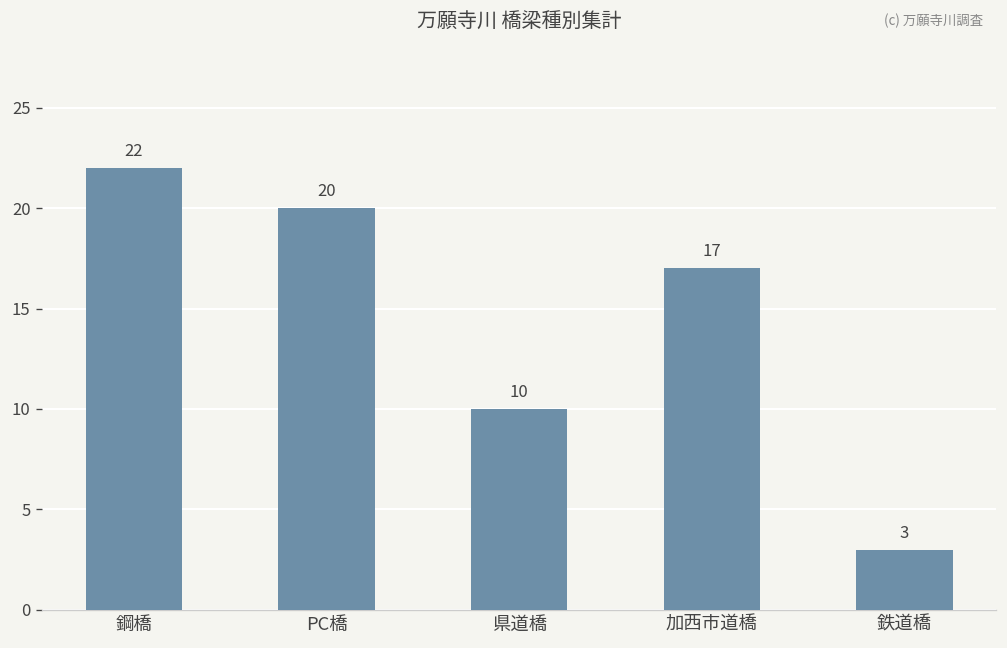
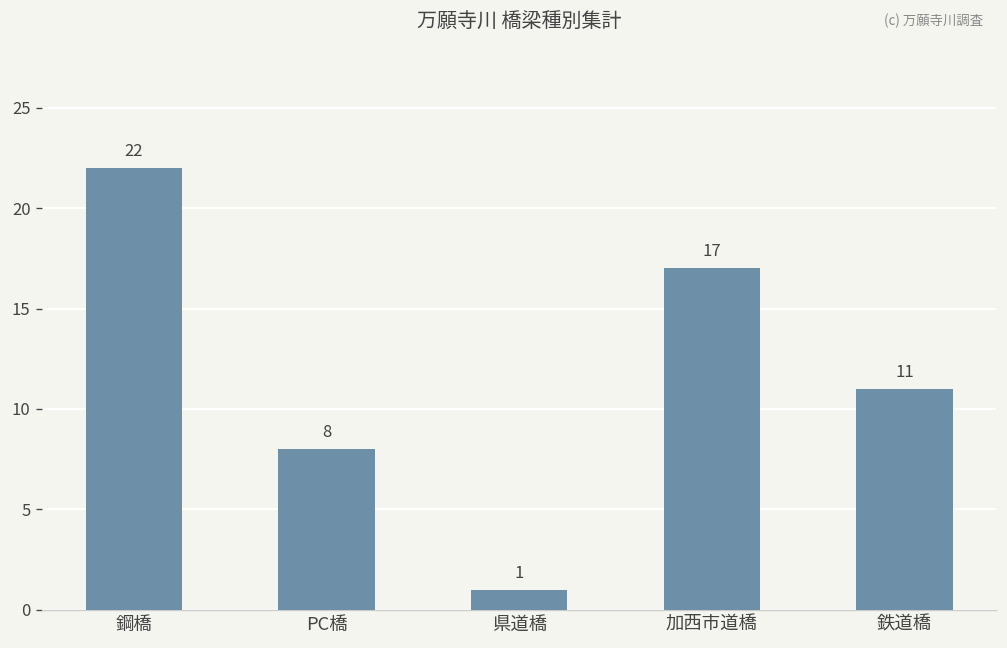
  {
    "鋼橋": 22,
-   "PC橋": 20,
-   "県道橋": 10,
+   "PC橋": 8,
+   "県道橋": 1,
    "加西市道橋": 17,
-   "鉄道橋": 3
+   "鉄道橋": 11
  }
